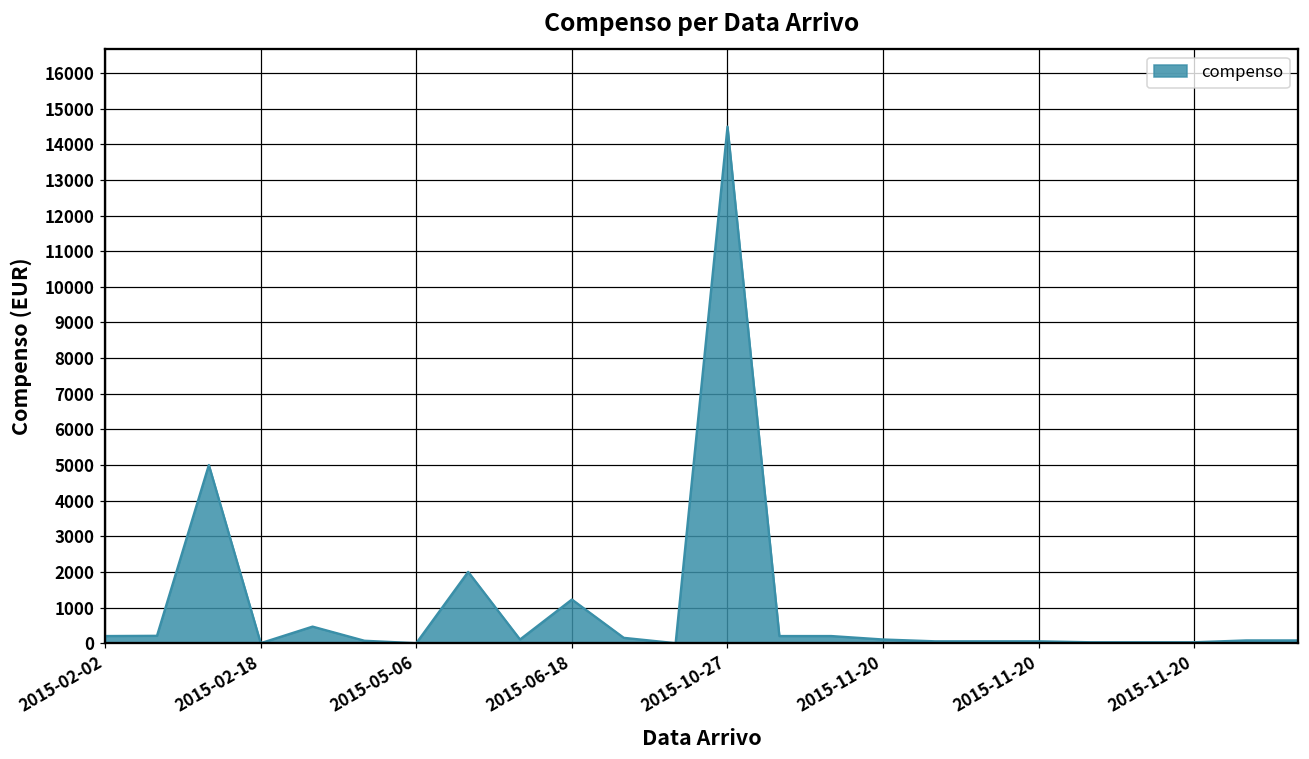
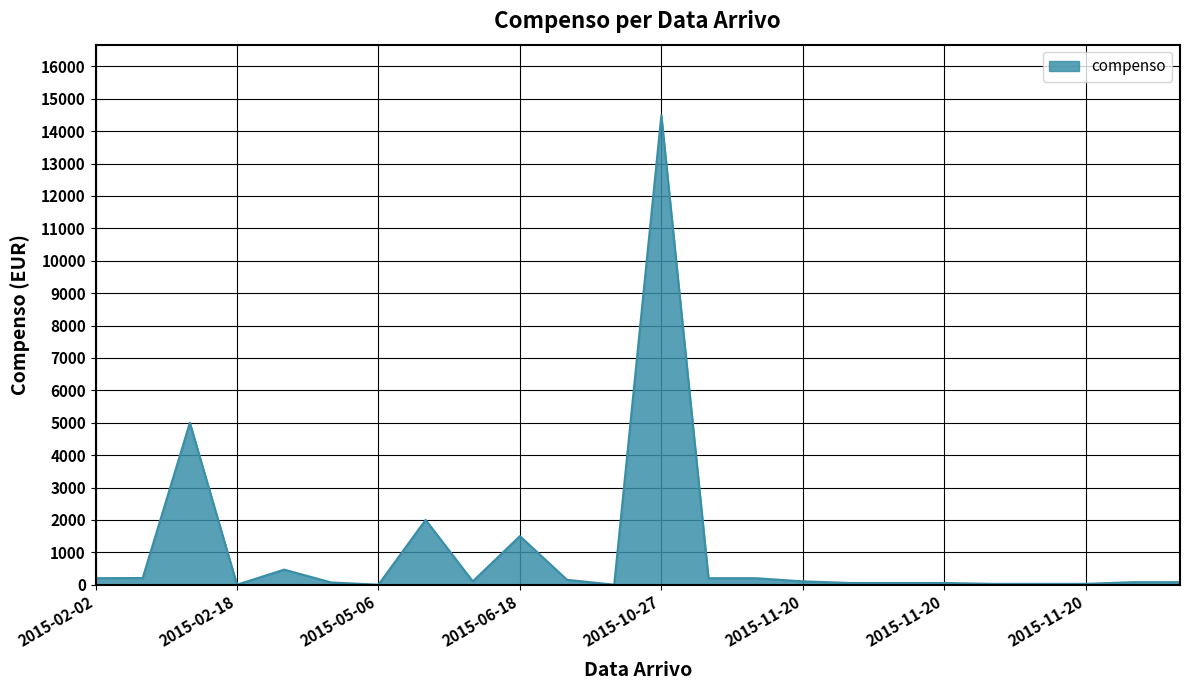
  {
    "2015-02-18": 0,
    "2015-05-06": 0,
-   "2015-06-18": 1200,
+   "2015-06-18": 1500,
    "2015-10-27": 14500
  }
